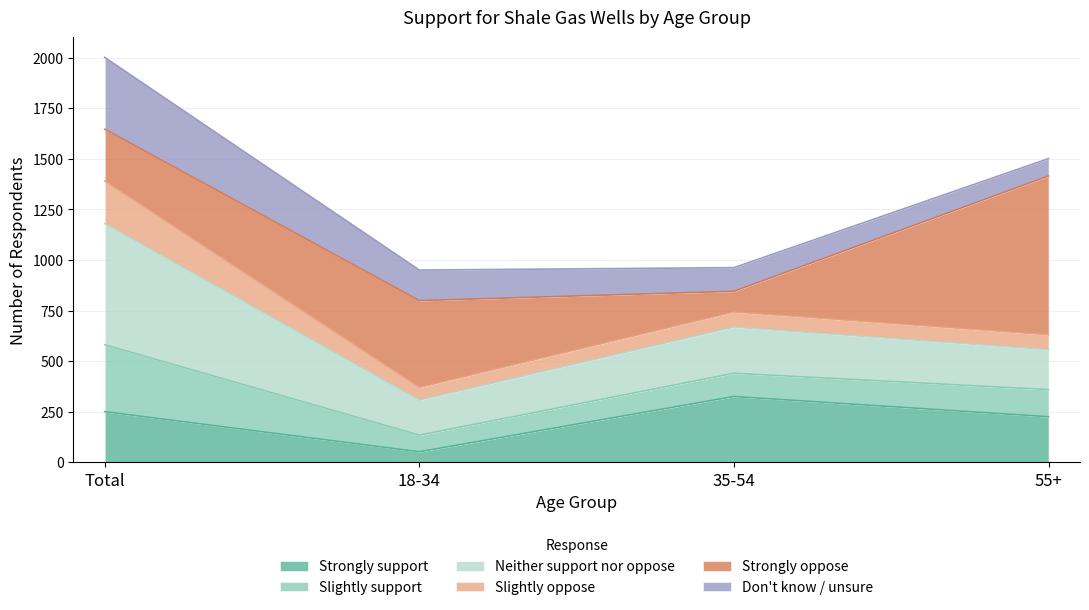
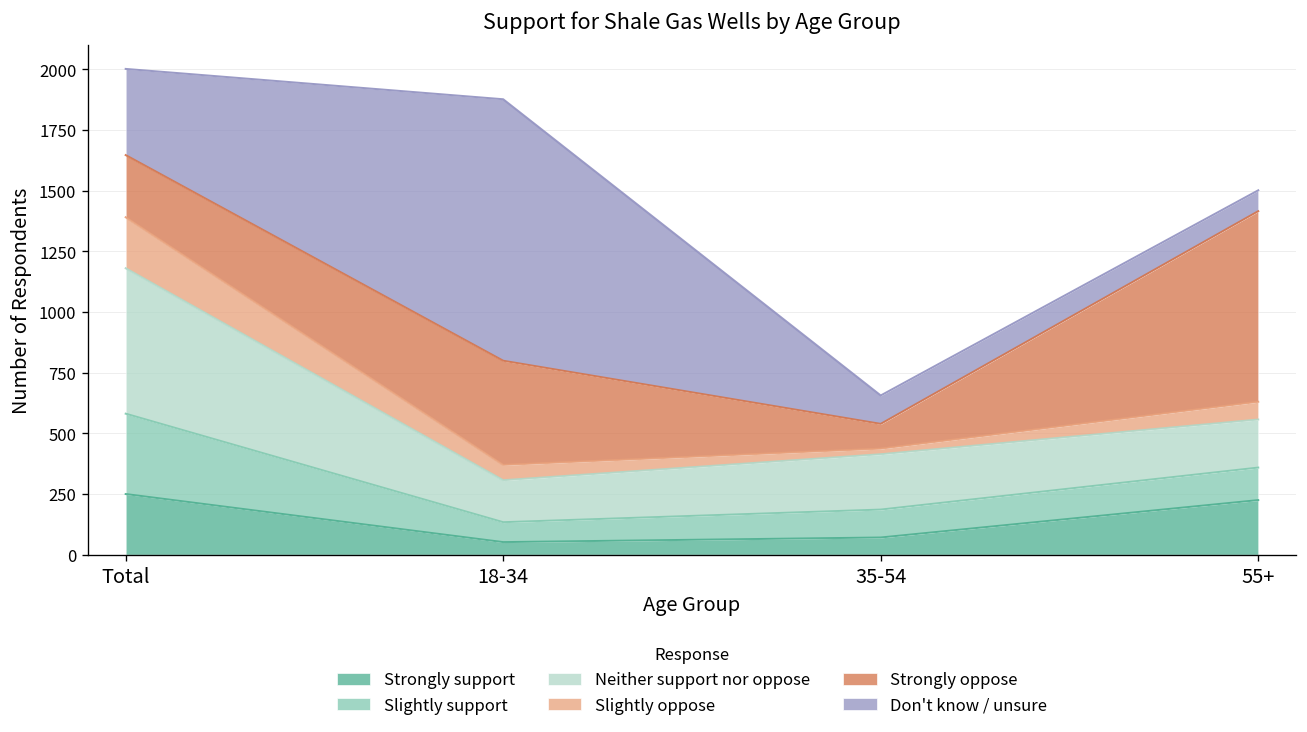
  {
    "Strongly support": {
      "Total": 250,
      "18-34": 50,
-     "35-54": 330,
+     "35-54": 70,
      "55+": 230
    },
    "Slightly oppose": {
      "Total": 210,
      "18-34": 60,
-     "35-54": 80,
+     "35-54": 20,
      "55+": 70
    },
    "Strongly oppose": {
      "Total": 260,
      "18-34": 430,
      "35-54": 100,
      "55+": 790
    },
    "Don't know / unsure": {
      "Total": 360,
-     "18-34": 150,
+     "18-34": 1080,
      "35-54": 120,
      "55+": 90
    }
  }
